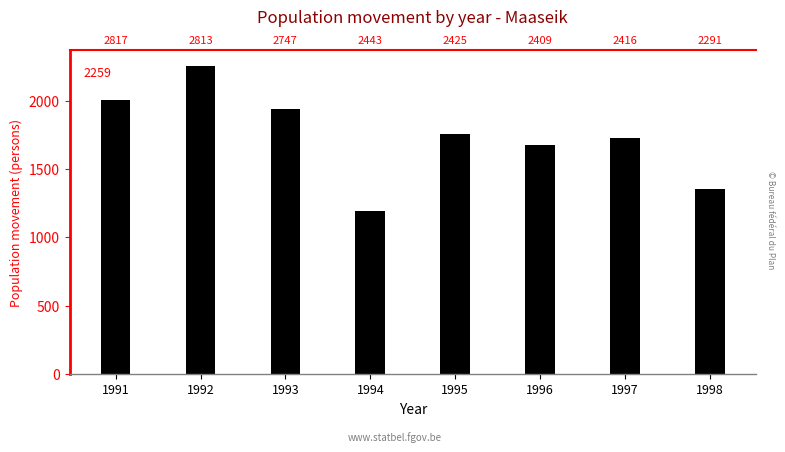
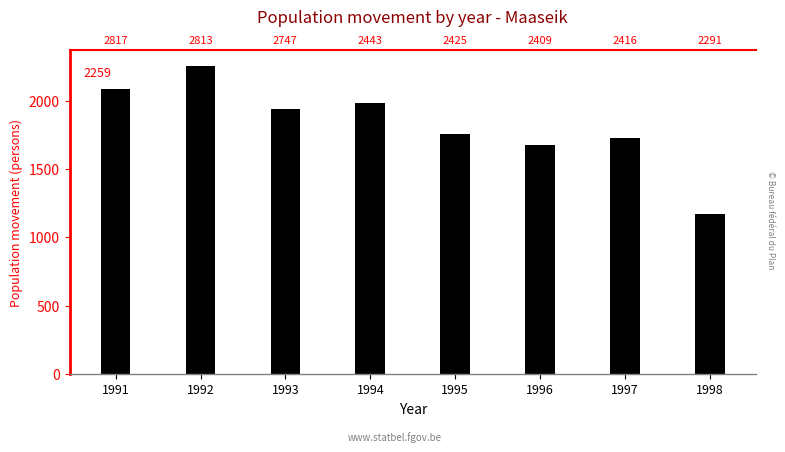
  {
-   "1991": 2010,
+   "1991": 2090,
    "1992": 2260,
    "1993": 1940,
-   "1994": 1190,
+   "1994": 1980,
    "1995": 1760,
    "1996": 1680,
    "1997": 1730,
-   "1998": 1350
+   "1998": 1170
  }
